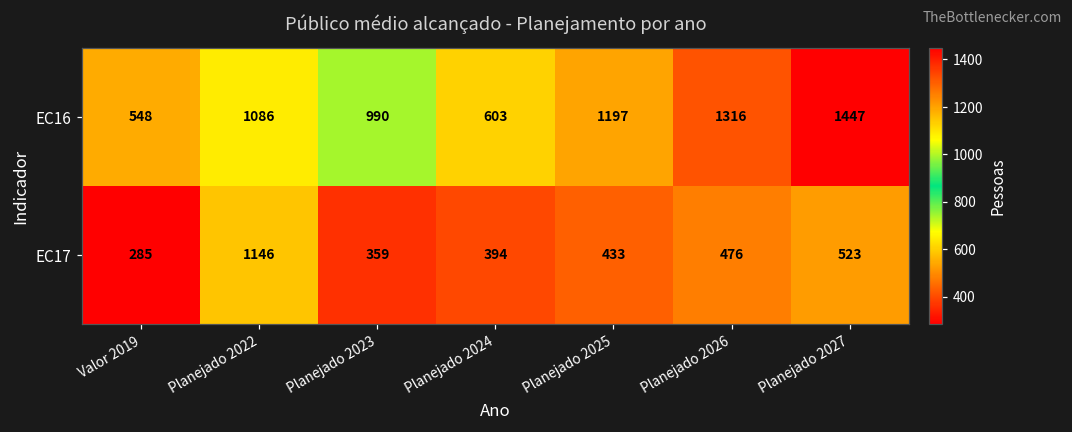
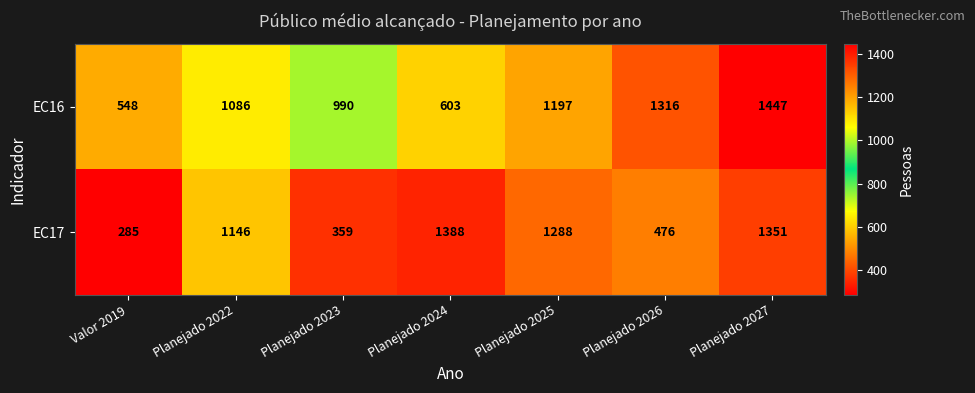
  {
    "EC16": {
      "Valor 2019": 548,
      "Planejado 2022": 1086,
      "Planejado 2023": 990,
      "Planejado 2024": 603,
      "Planejado 2025": 1197,
      "Planejado 2026": 1316,
      "Planejado 2027": 1447
    },
    "EC17": {
      "Valor 2019": 285,
      "Planejado 2022": 1146,
      "Planejado 2023": 359,
-     "Planejado 2024": 394,
-     "Planejado 2025": 433,
+     "Planejado 2024": 1388,
+     "Planejado 2025": 1288,
      "Planejado 2026": 476,
-     "Planejado 2027": 523
+     "Planejado 2027": 1351
    }
  }
